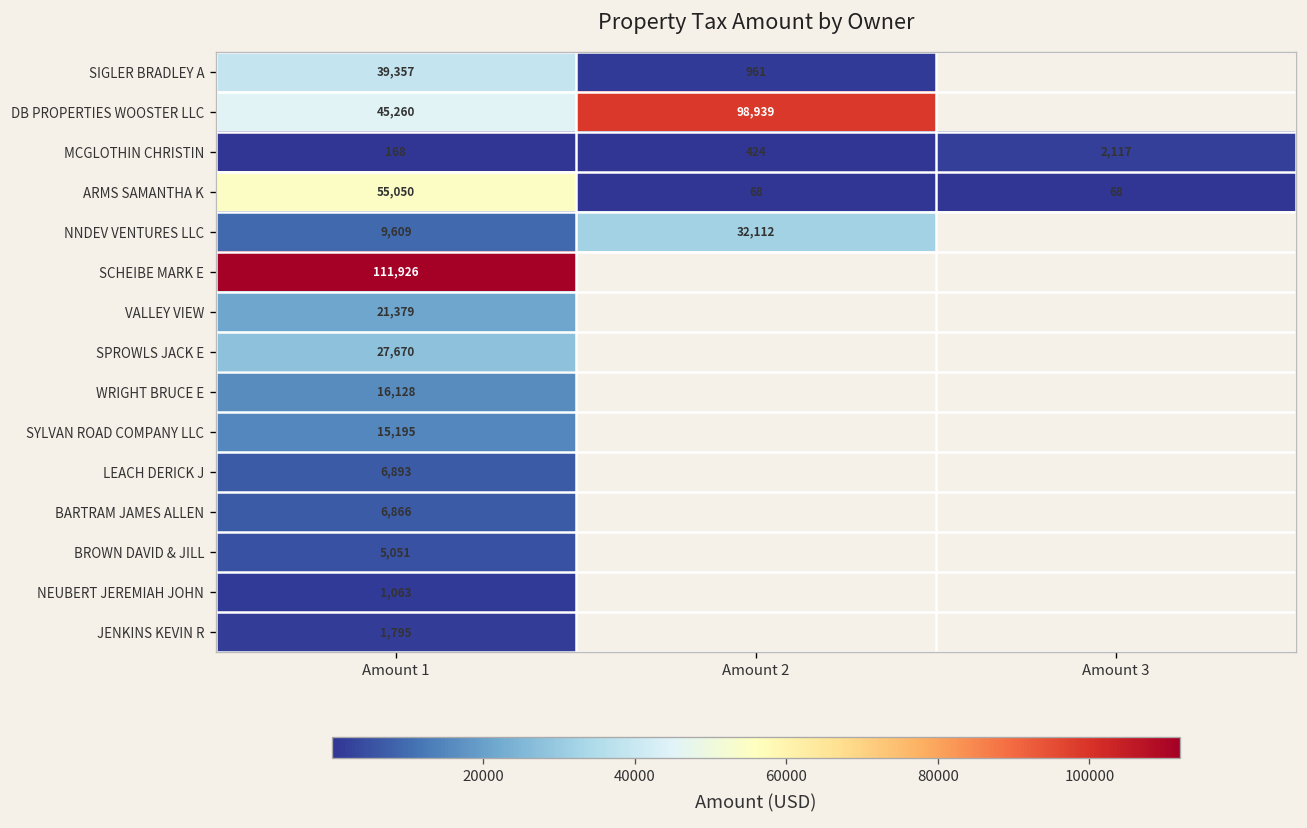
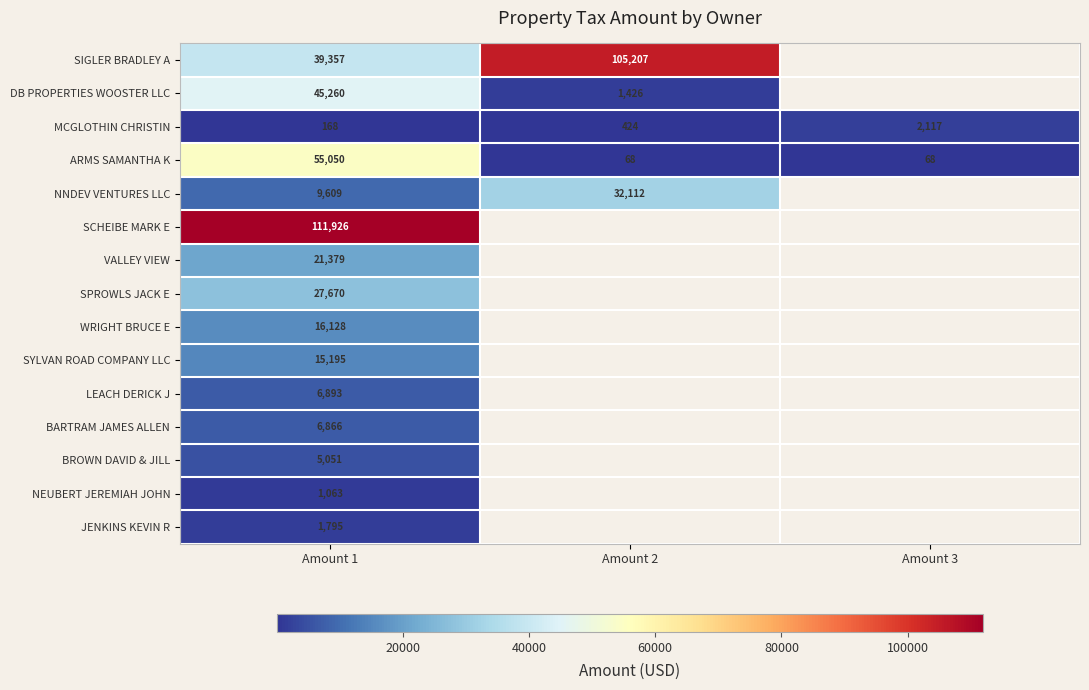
  {
    "SIGLER BRADLEY A": {
      "Amount 1": "39,357",
-     "Amount 2": "961"
+     "Amount 2": "105,207"
    },
    "DB PROPERTIES WOOSTER LLC": {
      "Amount 1": "45,260",
-     "Amount 2": "98,939"
+     "Amount 2": "1,426"
    },
    "MCGLOTHIN CHRISTIN": {
      "Amount 1": "168",
      "Amount 2": "424",
      "Amount 3": "2,117"
    },
    "ARMS SAMANTHA K": {
      "Amount 1": "55,050",
      "Amount 2": "68",
      "Amount 3": "68"
    },
    "NNDEV VENTURES LLC": {
      "Amount 1": "9,609",
      "Amount 2": "32,112"
    },
    "SCHEIBE MARK E": {
      "Amount 1": "111,926"
    },
    "VALLEY VIEW": {
      "Amount 1": "21,379"
    },
    "SPROWLS JACK E": {
      "Amount 1": "27,670"
    },
    "WRIGHT BRUCE E": {
      "Amount 1": "16,128"
    },
    "SYLVAN ROAD COMPANY LLC": {
      "Amount 1": "15,195"
    },
    "LEACH DERICK J": {
      "Amount 1": "6,893"
    },
    "BARTRAM JAMES ALLEN": {
      "Amount 1": "6,866"
    },
    "BROWN DAVID & JILL": {
      "Amount 1": "5,051"
    },
    "NEUBERT JEREMIAH JOHN": {
      "Amount 1": "1,063"
    },
    "JENKINS KEVIN R": {
      "Amount 1": "1,795"
    }
  }
